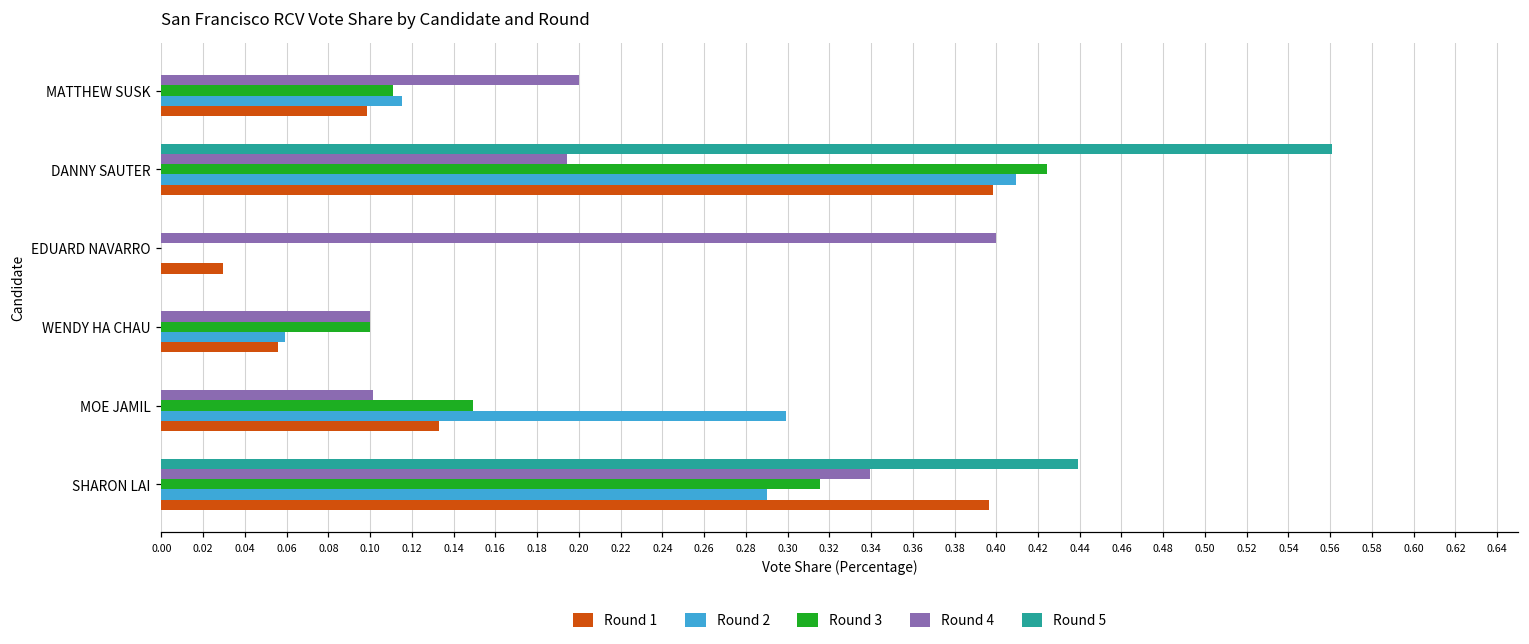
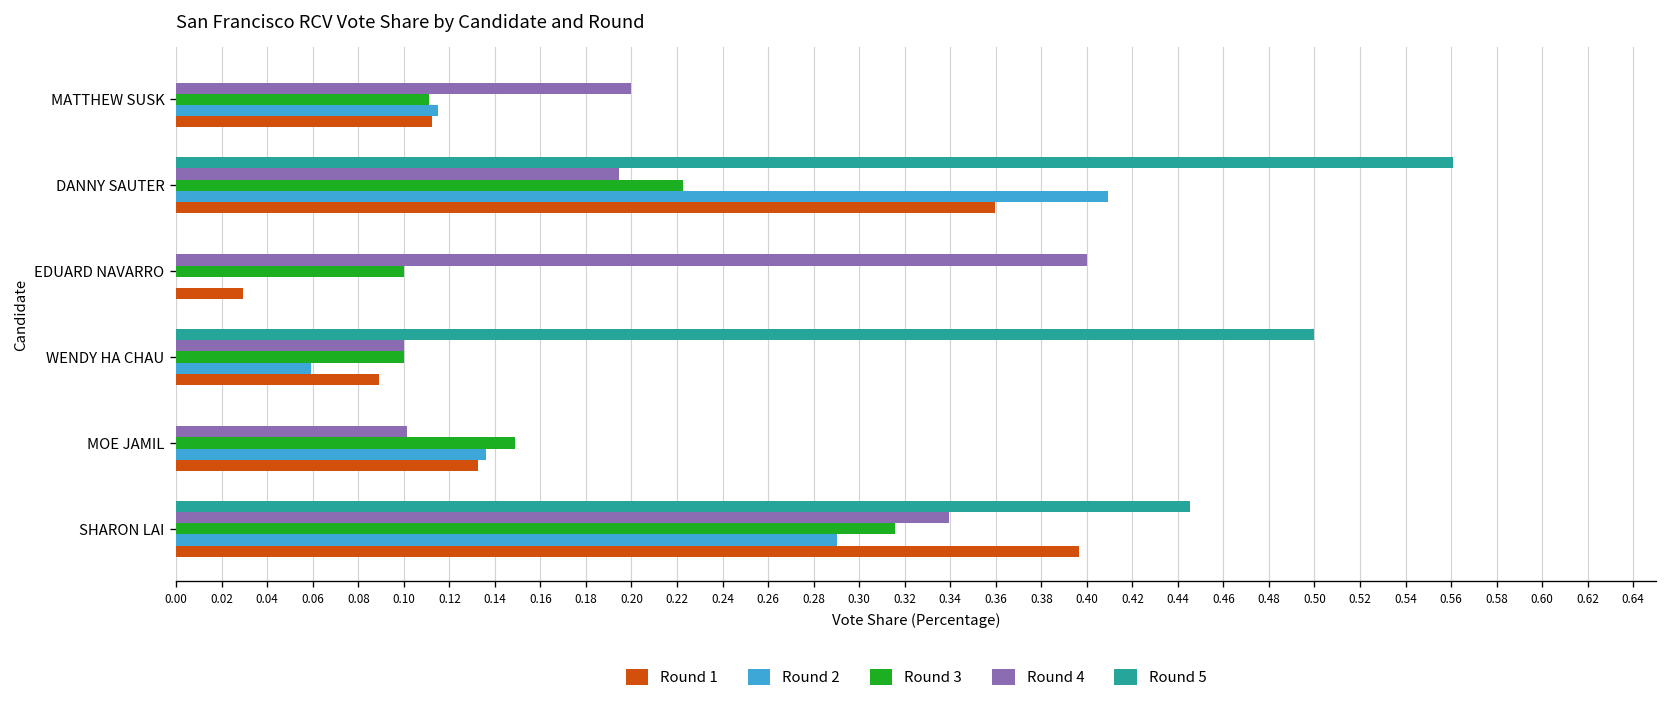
  {
    "Round 1": {
-     "MATTHEW SUSK": 0.099,
-     "DANNY SAUTER": 0.398,
+     "MATTHEW SUSK": 0.113,
+     "DANNY SAUTER": 0.360,
      "EDUARD NAVARRO": 0.029,
-     "WENDY HA CHAU": 0.056,
+     "WENDY HA CHAU": 0.089,
      "MOE JAMIL": 0.133,
      "SHARON LAI": 0.396
    },
    "Round 2": {
      "MATTHEW SUSK": 0.115,
      "DANNY SAUTER": 0.409,
      "EDUARD NAVARRO": 0.000,
      "WENDY HA CHAU": 0.059,
-     "MOE JAMIL": 0.299,
+     "MOE JAMIL": 0.136,
      "SHARON LAI": 0.290
    },
    "Round 3": {
      "MATTHEW SUSK": 0.111,
-     "DANNY SAUTER": 0.424,
-     "EDUARD NAVARRO": 0.0,
+     "DANNY SAUTER": 0.223,
+     "EDUARD NAVARRO": 0.1,
      "WENDY HA CHAU": 0.100,
      "MOE JAMIL": 0.149,
      "SHARON LAI": 0.316
    },
    "Round 4": {
      "MATTHEW SUSK": 0.200,
      "DANNY SAUTER": 0.194,
      "EDUARD NAVARRO": 0.400,
      "WENDY HA CHAU": 0.100,
      "MOE JAMIL": 0.101,
      "SHARON LAI": 0.339
    },
    "Round 5": {
      "MATTHEW SUSK": 0.000,
      "DANNY SAUTER": 0.561,
      "EDUARD NAVARRO": 0.000,
-     "WENDY HA CHAU": 0.0,
+     "WENDY HA CHAU": 0.5,
      "MOE JAMIL": 0.000,
-     "SHARON LAI": 0.439
+     "SHARON LAI": 0.445
    }
  }
